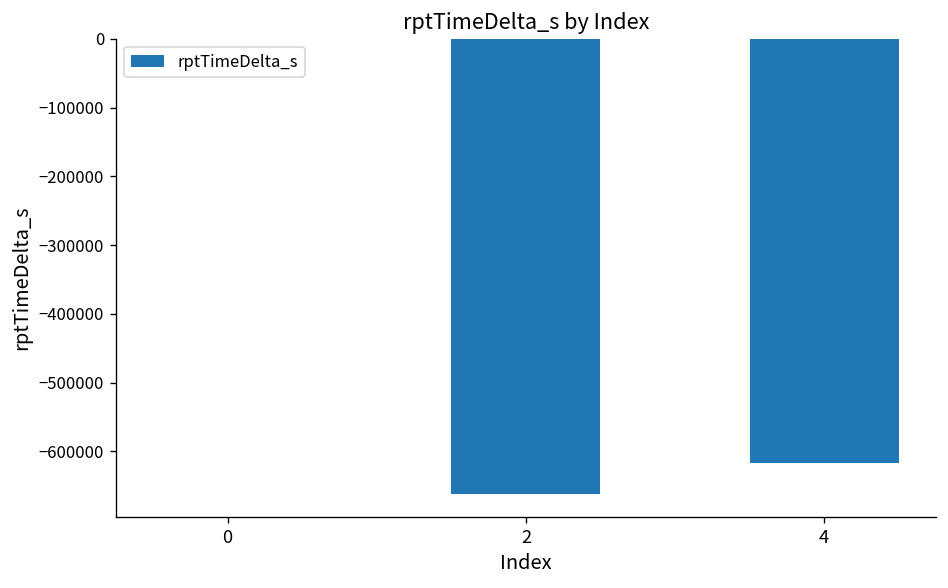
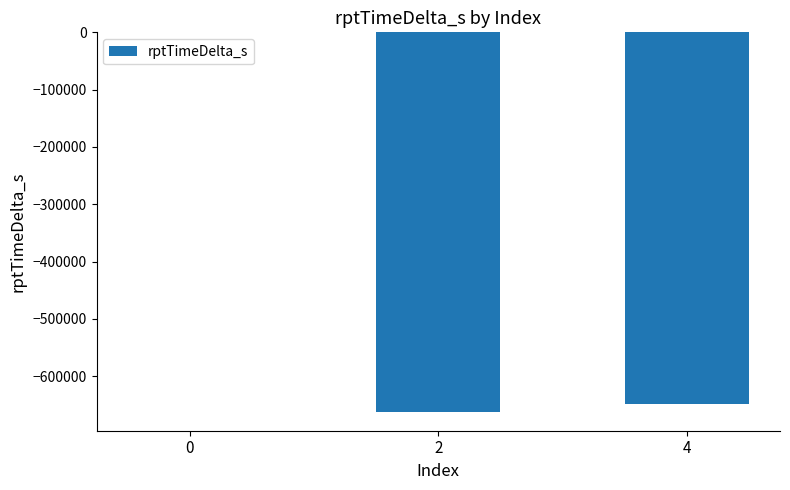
  {
    "0": 0,
    "2": -660000,
-   "4": -620000
+   "4": -650000
  }
